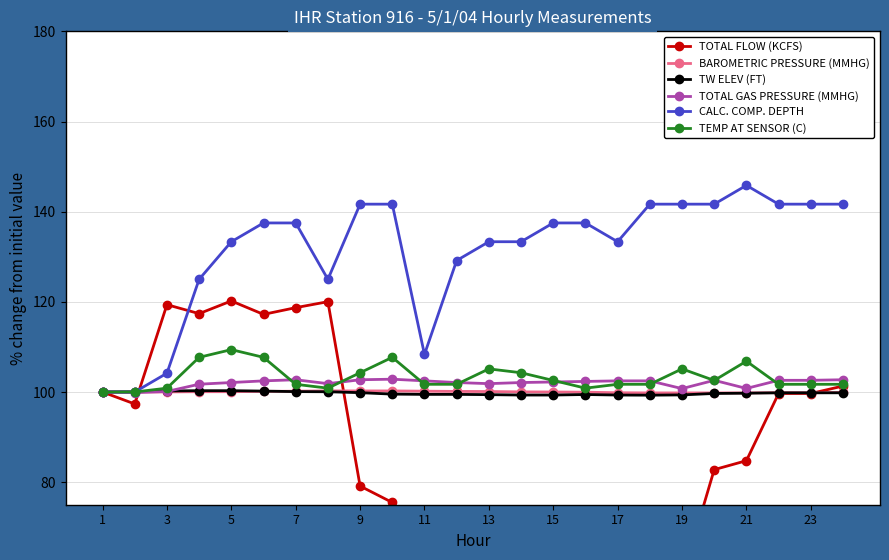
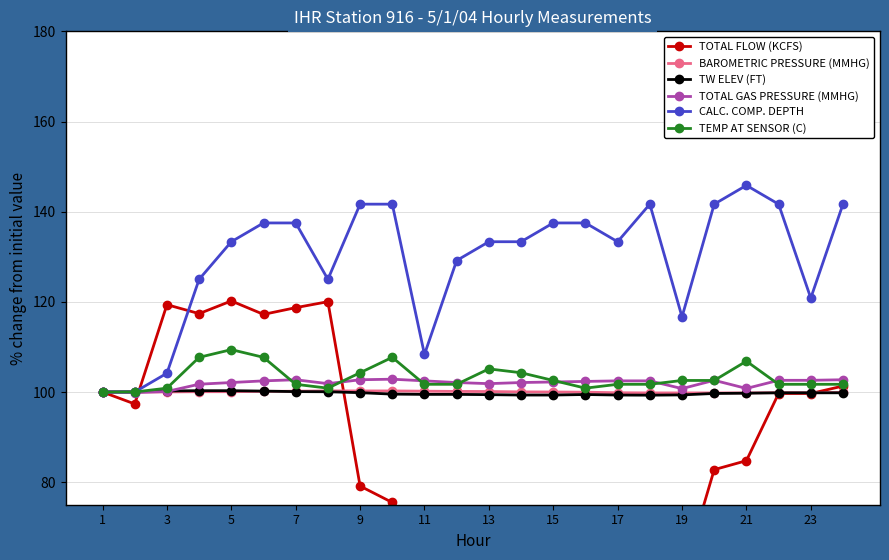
  {
    "TOTAL FLOW (KCFS)": {
      "3": 119,
      "5": 120,
      "7": 119,
      "9": 79,
      "21": 85
    },
    "BAROMETRIC PRESSURE (MMHG)": {
      "11": 100,
      "13": 100,
      "15": 100
    },
    "TW ELEV (FT)": {
      "11": 99,
      "13": 99,
      "15": 99
    },
    "TOTAL GAS PRESSURE (MMHG)": {
      "5": 102,
      "7": 103,
      "9": 103,
      "11": 102,
      "13": 102,
      "17": 102,
      "19": 101,
      "21": 101,
      "23": 103
    },
    "CALC. COMP. DEPTH": {
      "3": 104,
      "5": 133,
      "7": 138,
      "9": 142,
      "11": 108,
      "13": 133,
      "15": 138,
      "17": 133,
-     "19": 142,
+     "19": 117,
      "21": 146,
-     "23": 142
+     "23": 121
    },
    "TEMP AT SENSOR (C)": {
      "3": 101,
      "5": 109,
      "7": 102,
      "9": 104,
      "11": 102,
      "13": 105,
      "17": 102,
-     "19": 105,
+     "19": 103,
      "21": 107,
      "23": 102
    }
  }
